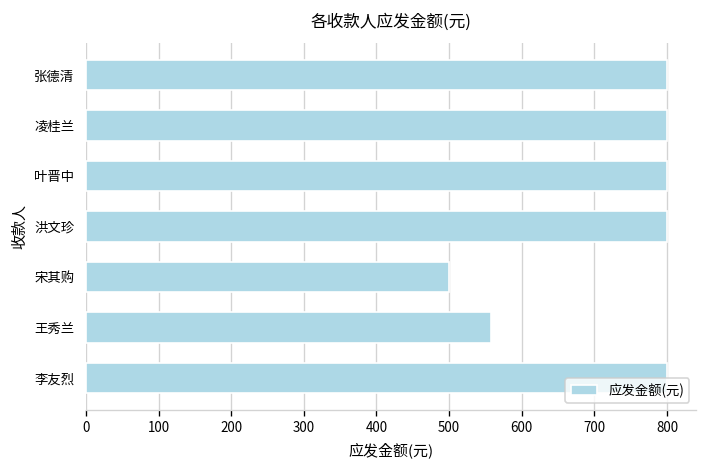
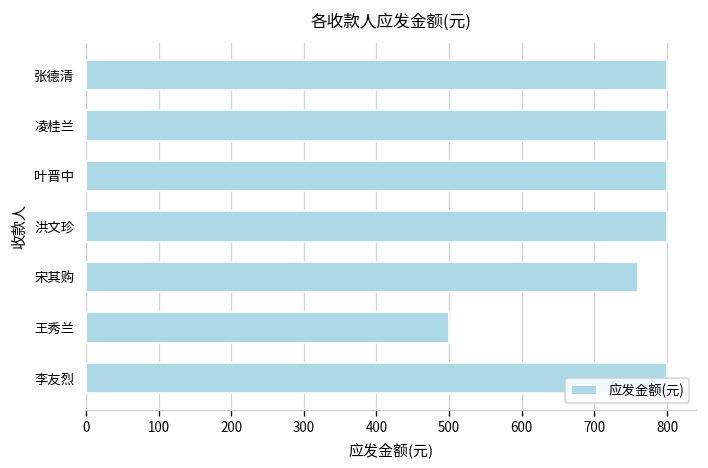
  {
    "张德清": 800,
    "凌桂兰": 800,
    "叶晋中": 800,
    "洪文珍": 800,
-   "宋其购": 500,
-   "王秀兰": 560,
+   "宋其购": 760,
+   "王秀兰": 500,
    "李友烈": 800
  }
